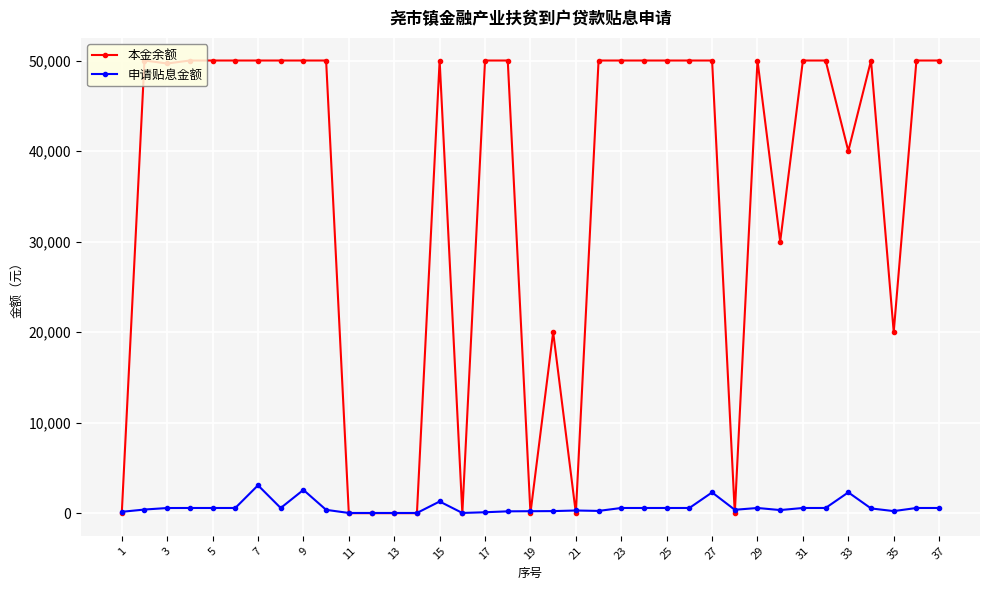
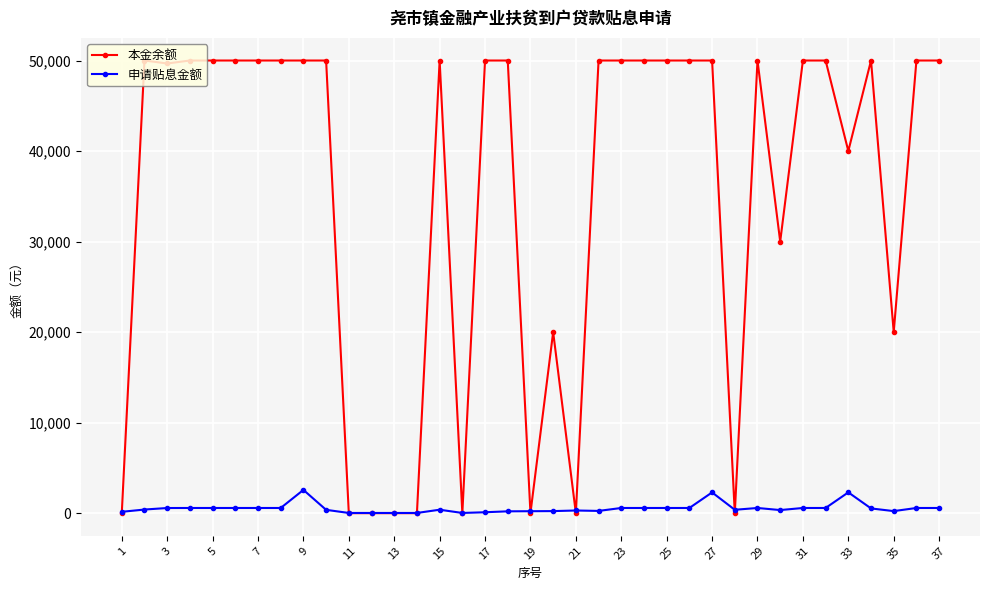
  {
    "本金余额": {
      "5": "50,000",
      "7": "50,000",
      "9": "50,000",
      "15": "50,000",
      "17": "50,000",
      "21": "0",
      "23": "50,000",
      "25": "50,000",
      "27": "50,000",
      "29": "50,000",
      "31": "50,000",
      "33": "40,000",
      "35": "20,000",
      "37": "50,000"
    },
    "申请贴息金额": {
      "3": "1,000",
      "5": "1,000",
-     "7": "3,000",
+     "7": "1,000",
      "9": "3,000",
-     "15": "1,000",
+     "15": "0",
      "17": "0",
      "21": "0",
      "23": "1,000",
      "25": "1,000",
      "27": "2,000",
      "29": "1,000",
      "31": "1,000",
      "33": "2,000",
      "35": "0",
      "37": "1,000"
    }
  }
